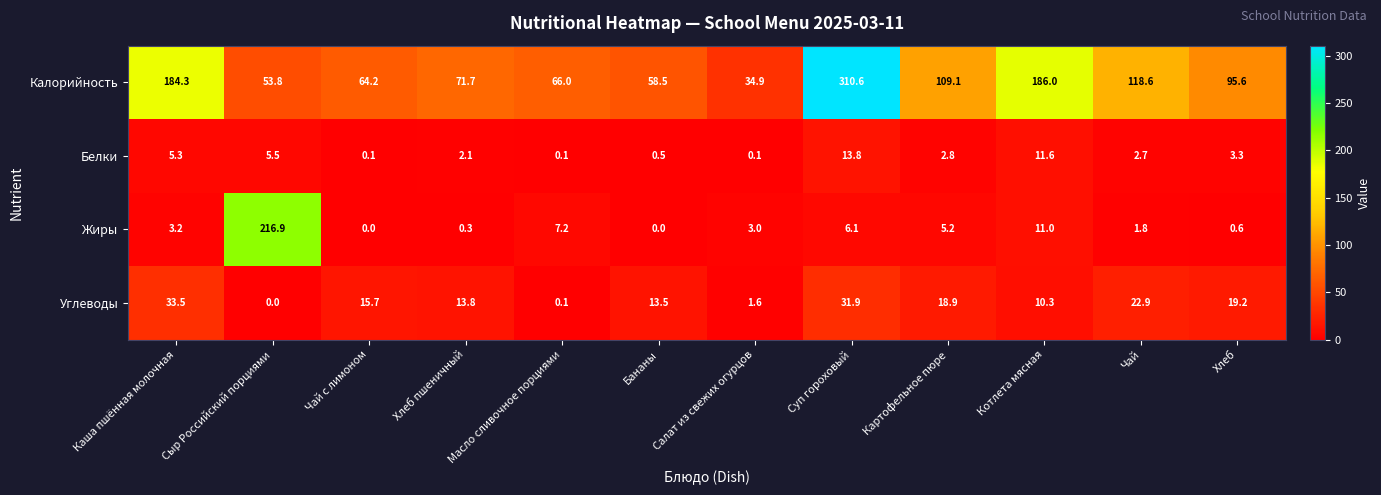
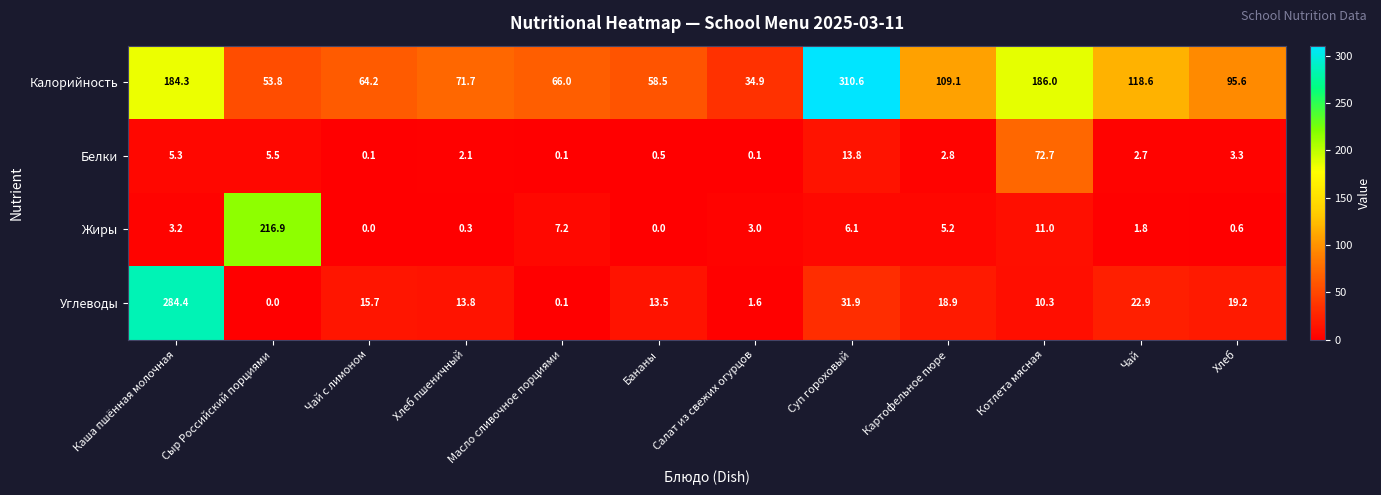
  {
    "Калорийность": {
      "Каша пшённая молочная": 184.3,
      "Сыр Российский порциями": 53.8,
      "Чай с лимоном": 64.2,
      "Хлеб пшеничный": 71.7,
      "Масло сливочное порциями": 66.0,
      "Бананы": 58.5,
      "Салат из свежих огурцов": 34.9,
      "Суп гороховый": 310.6,
      "Картофельное пюре": 109.1,
      "Котлета мясная": 186.0,
      "Чай": 118.6,
      "Хлеб": 95.6
    },
    "Белки": {
      "Каша пшённая молочная": 5.3,
      "Сыр Российский порциями": 5.5,
      "Чай с лимоном": 0.1,
      "Хлеб пшеничный": 2.1,
      "Масло сливочное порциями": 0.1,
      "Бананы": 0.5,
      "Салат из свежих огурцов": 0.1,
      "Суп гороховый": 13.8,
      "Картофельное пюре": 2.8,
-     "Котлета мясная": 11.6,
+     "Котлета мясная": 72.7,
      "Чай": 2.7,
      "Хлеб": 3.3
    },
    "Жиры": {
      "Каша пшённая молочная": 3.2,
      "Сыр Российский порциями": 216.9,
      "Чай с лимоном": 0.0,
      "Хлеб пшеничный": 0.3,
      "Масло сливочное порциями": 7.2,
      "Бананы": 0.0,
      "Салат из свежих огурцов": 3.0,
      "Суп гороховый": 6.1,
      "Картофельное пюре": 5.2,
      "Котлета мясная": 11.0,
      "Чай": 1.8,
      "Хлеб": 0.6
    },
    "Углеводы": {
-     "Каша пшённая молочная": 33.5,
+     "Каша пшённая молочная": 284.4,
      "Сыр Российский порциями": 0.0,
      "Чай с лимоном": 15.7,
      "Хлеб пшеничный": 13.8,
      "Масло сливочное порциями": 0.1,
      "Бананы": 13.5,
      "Салат из свежих огурцов": 1.6,
      "Суп гороховый": 31.9,
      "Картофельное пюре": 18.9,
      "Котлета мясная": 10.3,
      "Чай": 22.9,
      "Хлеб": 19.2
    }
  }
